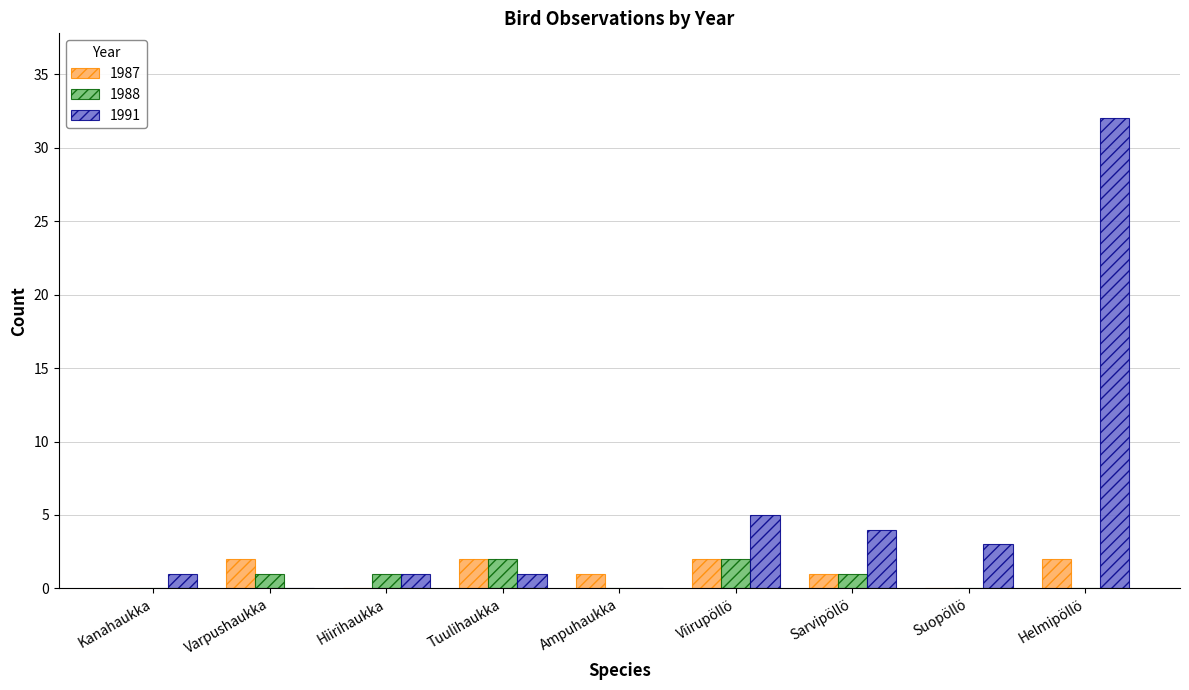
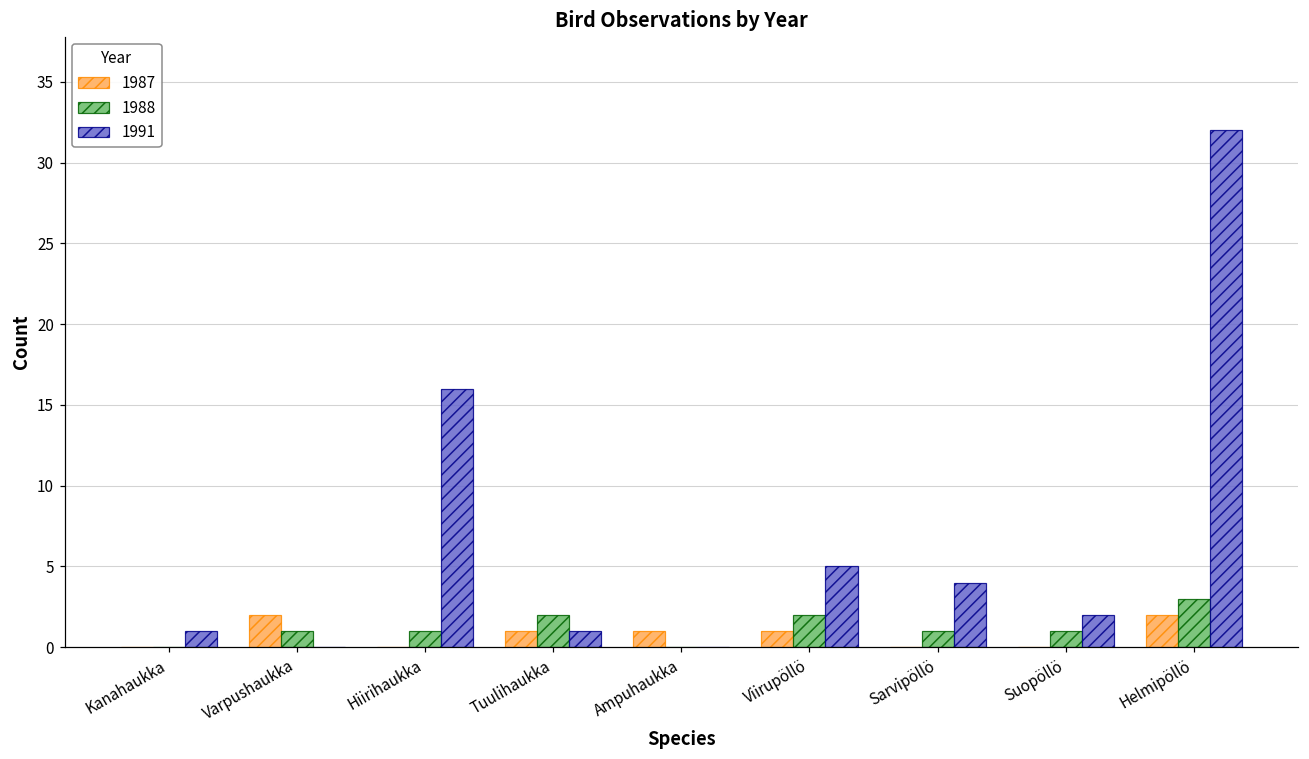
  {
    "1987": {
      "Kanahaukka": 0,
      "Varpushaukka": 2,
      "Hiirihaukka": 0,
-     "Tuulihaukka": 2,
+     "Tuulihaukka": 1,
      "Ampuhaukka": 1,
-     "Viirupöllö": 2,
-     "Sarvipöllö": 1,
+     "Viirupöllö": 1,
+     "Sarvipöllö": 0,
      "Suopöllö": 0,
      "Helmipöllö": 2
    },
    "1988": {
      "Kanahaukka": 0,
      "Varpushaukka": 1,
      "Hiirihaukka": 1,
      "Tuulihaukka": 2,
      "Ampuhaukka": 0,
      "Viirupöllö": 2,
      "Sarvipöllö": 1,
-     "Suopöllö": 0,
-     "Helmipöllö": 0
+     "Suopöllö": 1,
+     "Helmipöllö": 3
    },
    "1991": {
      "Kanahaukka": 1,
      "Varpushaukka": 0,
-     "Hiirihaukka": 1,
+     "Hiirihaukka": 16,
      "Tuulihaukka": 1,
      "Ampuhaukka": 0,
      "Viirupöllö": 5,
      "Sarvipöllö": 4,
-     "Suopöllö": 3,
+     "Suopöllö": 2,
      "Helmipöllö": 32
    }
  }
